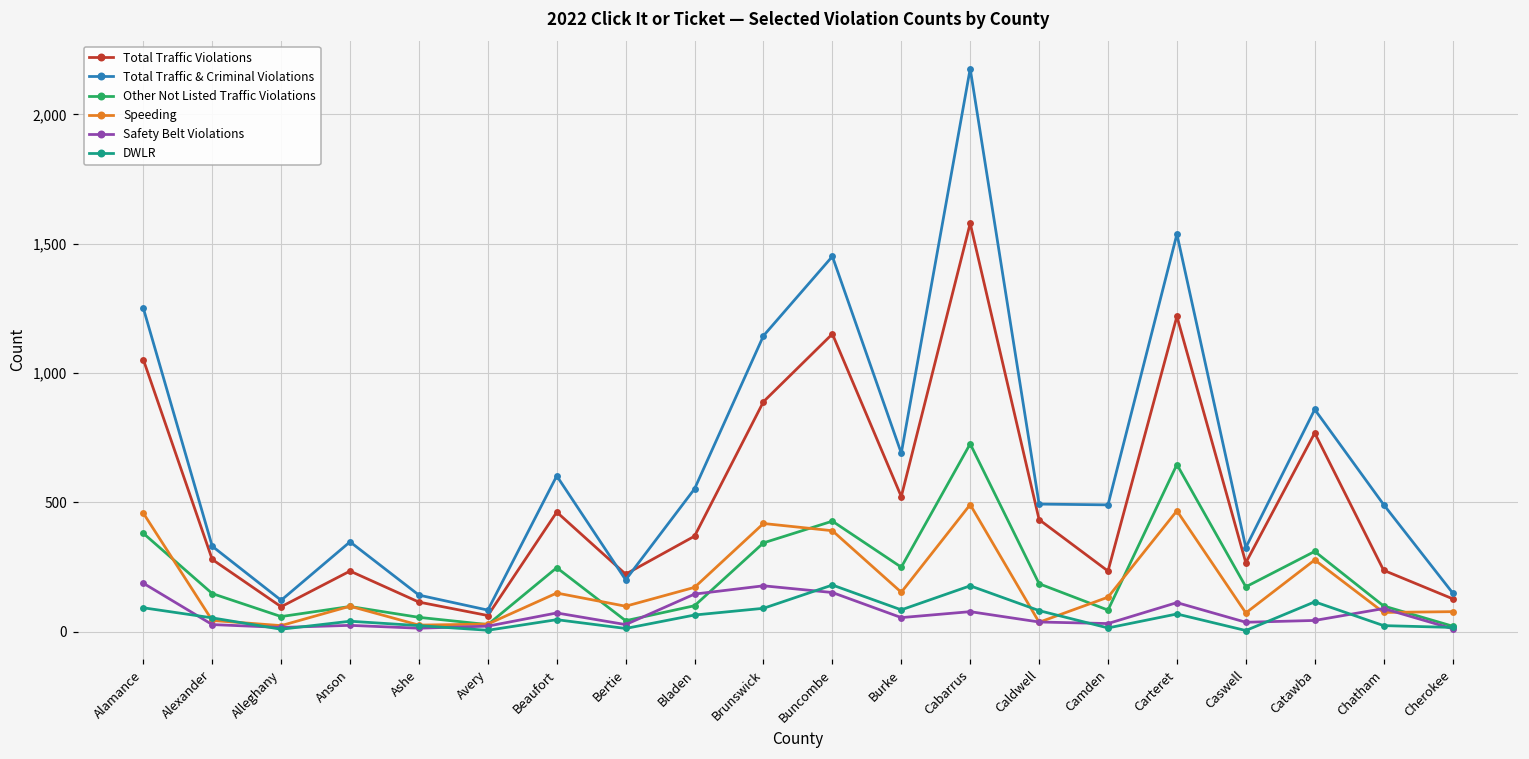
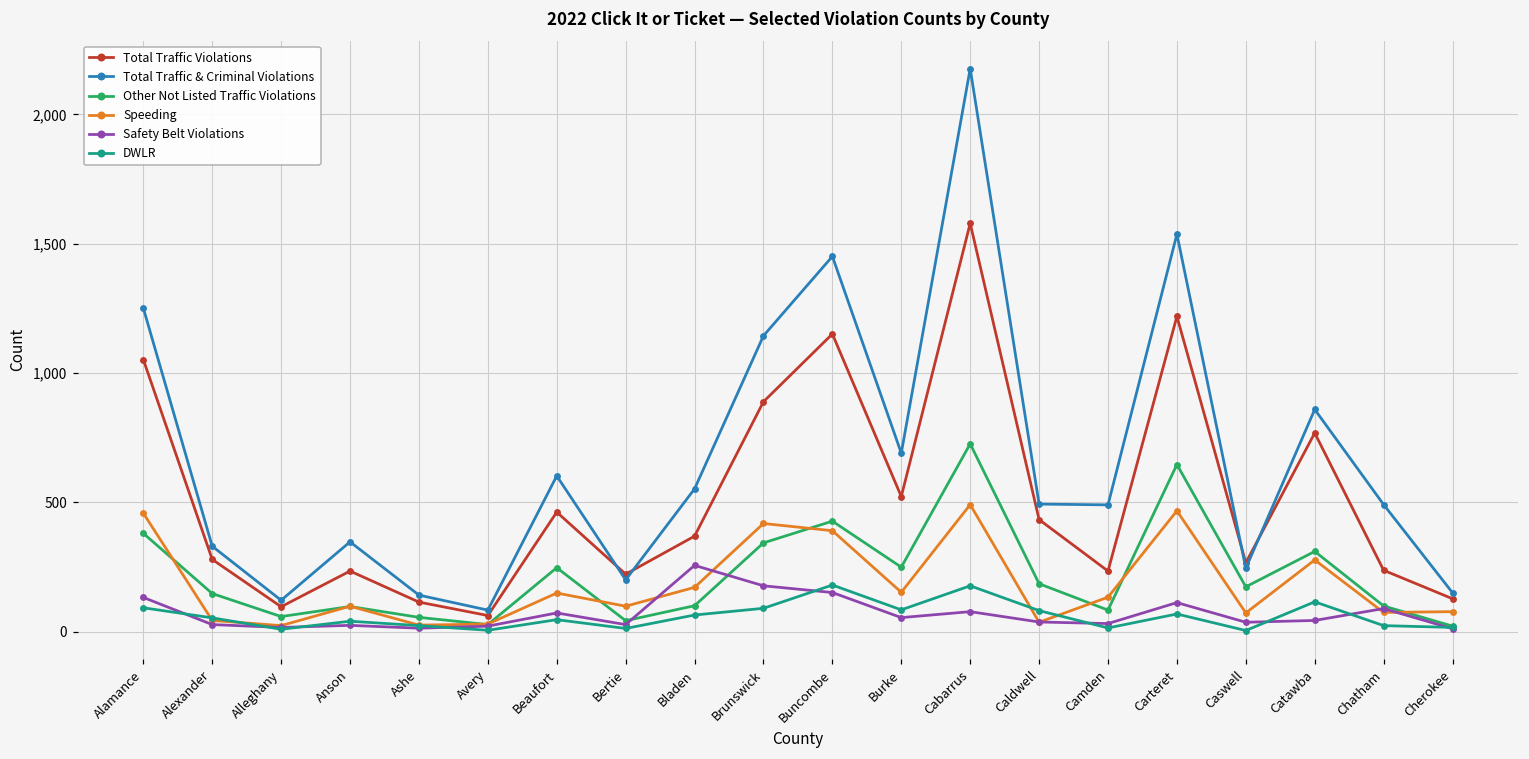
  {
    "Total Traffic Violations": {
      "Alamance": "1,050",
      "Alexander": "280",
      "Alleghany": "100",
      "Anson": "230",
      "Ashe": "110",
      "Avery": "60",
      "Beaufort": "460",
      "Bertie": "220",
      "Bladen": "370",
      "Brunswick": "890",
      "Buncombe": "1,150",
      "Burke": "520",
      "Cabarrus": "1,580",
      "Caldwell": "430",
      "Camden": "230",
      "Carteret": "1,220",
      "Caswell": "270",
      "Catawba": "770",
      "Chatham": "240",
      "Cherokee": "130"
    },
    "Total Traffic & Criminal Violations": {
      "Alamance": "1,250",
      "Alexander": "330",
      "Alleghany": "120",
      "Anson": "350",
      "Ashe": "140",
      "Avery": "80",
      "Beaufort": "600",
      "Bertie": "200",
      "Bladen": "550",
      "Brunswick": "1,140",
      "Buncombe": "1,450",
      "Burke": "690",
      "Cabarrus": "2,180",
      "Caldwell": "490",
      "Camden": "490",
      "Carteret": "1,540",
-     "Caswell": "330",
+     "Caswell": "250",
      "Catawba": "860",
      "Chatham": "490",
      "Cherokee": "150"
    },
    "Speeding": {
      "Alamance": "460",
      "Beaufort": "150",
      "Bertie": "100",
      "Bladen": "170",
      "Brunswick": "420",
      "Buncombe": "390",
      "Burke": "150",
      "Cabarrus": "490",
      "Camden": "130",
      "Carteret": "470",
      "Caswell": "70",
      "Catawba": "280",
      "Chatham": "70",
      "Cherokee": "80"
    },
    "Safety Belt Violations": {
-     "Alamance": "190",
+     "Alamance": "130",
      "Alexander": "30",
      "Anson": "20",
      "Beaufort": "70",
      "Bertie": "30",
-     "Bladen": "150",
+     "Bladen": "260",
      "Brunswick": "180",
      "Buncombe": "150",
      "Burke": "50",
      "Cabarrus": "80",
      "Camden": "30",
      "Carteret": "110",
      "Caswell": "40",
      "Catawba": "40"
    }
  }
